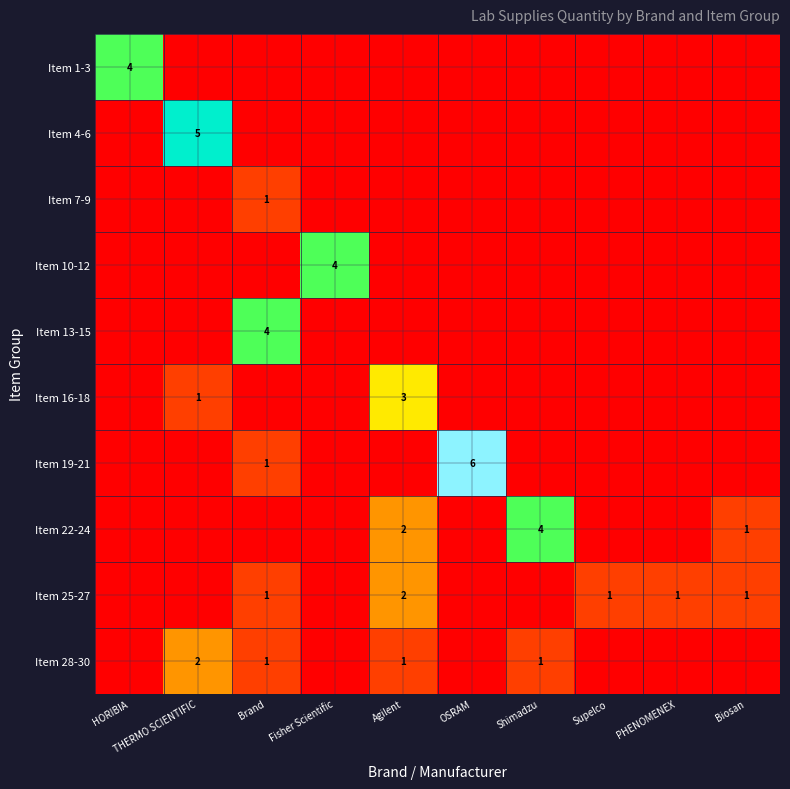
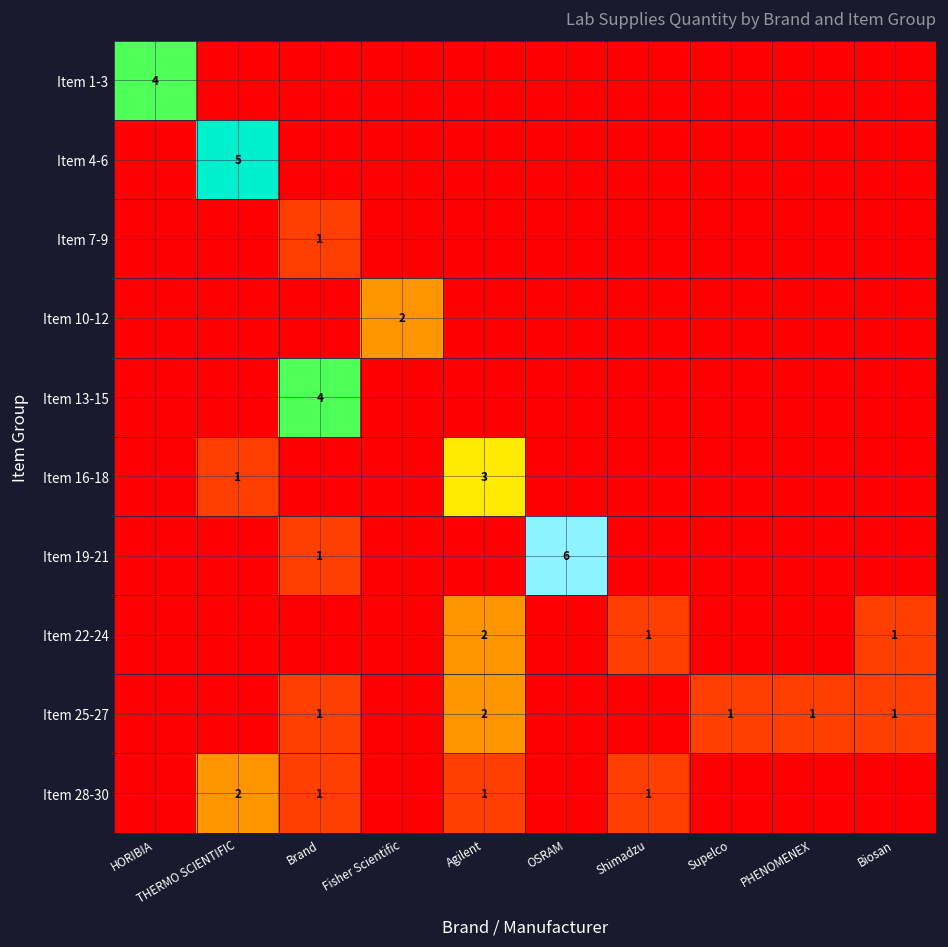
  {
    "Item 1-3": {
      "HORIBIA": 4
    },
    "Item 4-6": {
      "THERMO SCIENTIFIC": 5
    },
    "Item 7-9": {
      "Brand": 1
    },
    "Item 10-12": {
-     "Fisher Scientific": 4
+     "Fisher Scientific": 2
    },
    "Item 13-15": {
      "Brand": 4
    },
    "Item 16-18": {
      "THERMO SCIENTIFIC": 1,
      "Agilent": 3
    },
    "Item 19-21": {
      "Brand": 1,
      "OSRAM": 6
    },
    "Item 22-24": {
      "Agilent": 2,
-     "Shimadzu": 4,
+     "Shimadzu": 1,
      "Biosan": 1
    },
    "Item 25-27": {
      "Brand": 1,
      "Agilent": 2,
      "Supelco": 1,
      "PHENOMENEX": 1,
      "Biosan": 1
    },
    "Item 28-30": {
      "THERMO SCIENTIFIC": 2,
      "Brand": 1,
      "Agilent": 1,
      "Shimadzu": 1
    }
  }
